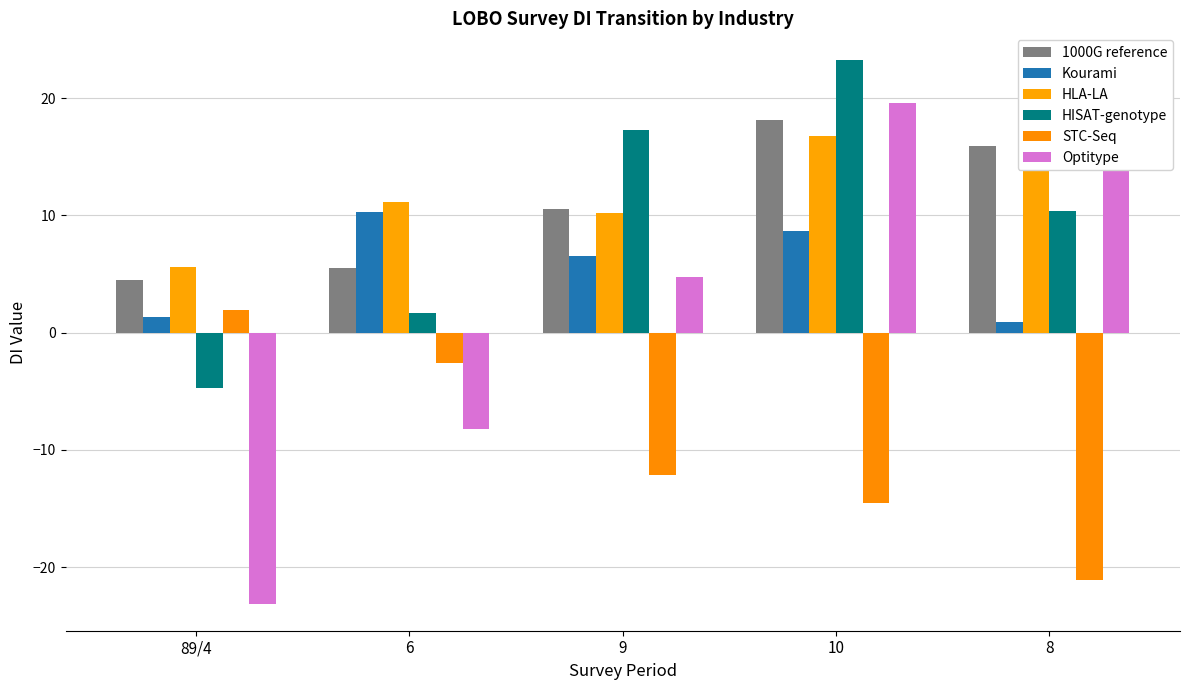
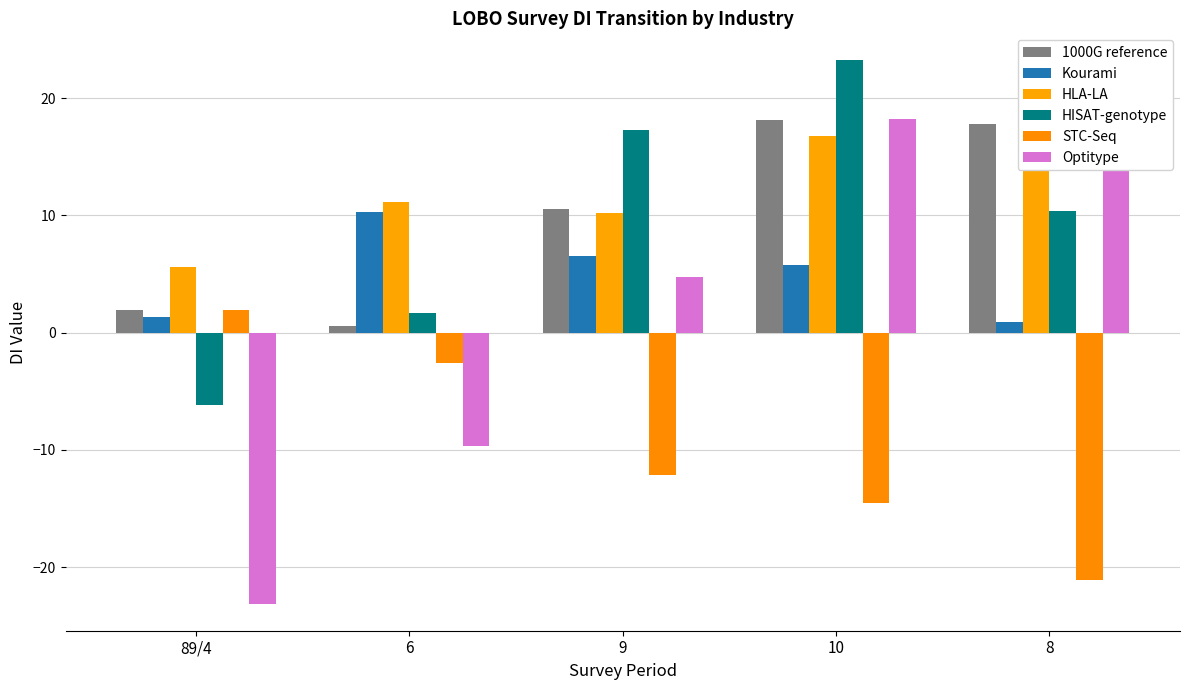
  {
    "1000G reference": {
-     "89/4": 4.5,
-     "6": 5.5,
+     "89/4": 1.9,
+     "6": 0.6,
      "9": 10.5,
      "10": 18.1,
-     "8": 15.9
+     "8": 17.8
    },
    "Kourami": {
      "89/4": 1.3,
      "6": 10.3,
      "9": 6.5,
-     "10": 8.7,
+     "10": 5.8,
      "8": 0.9
    },
    "HISAT-genotype": {
-     "89/4": -4.7,
+     "89/4": -6.2,
      "6": 1.7,
      "9": 17.3,
      "10": 23.2,
      "8": 10.4
    },
    "Optitype": {
      "89/4": -23.1,
-     "6": -8.2,
+     "6": -9.7,
      "9": 4.7,
-     "10": 19.6
+     "10": 18.2
    }
  }
